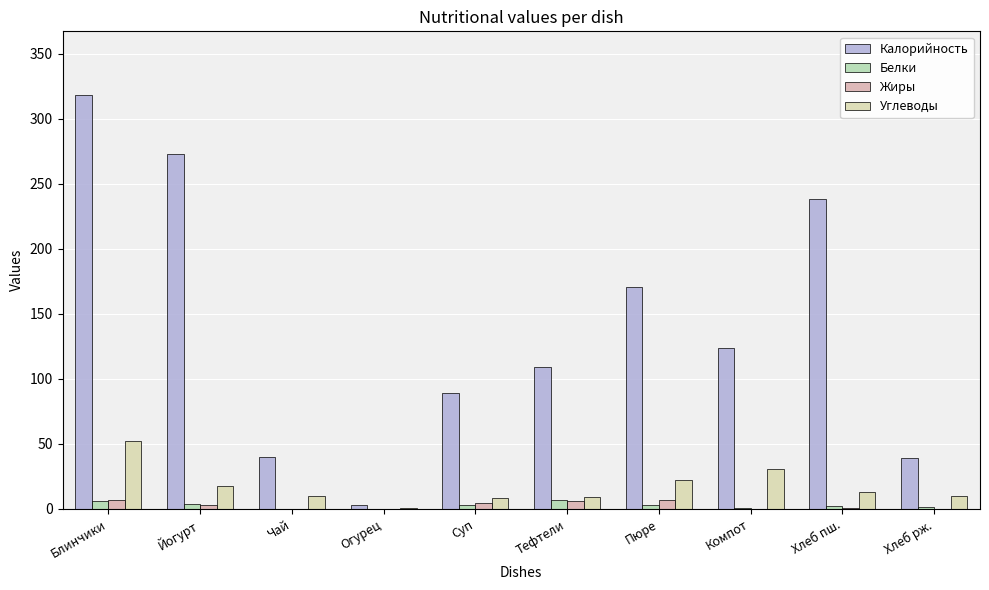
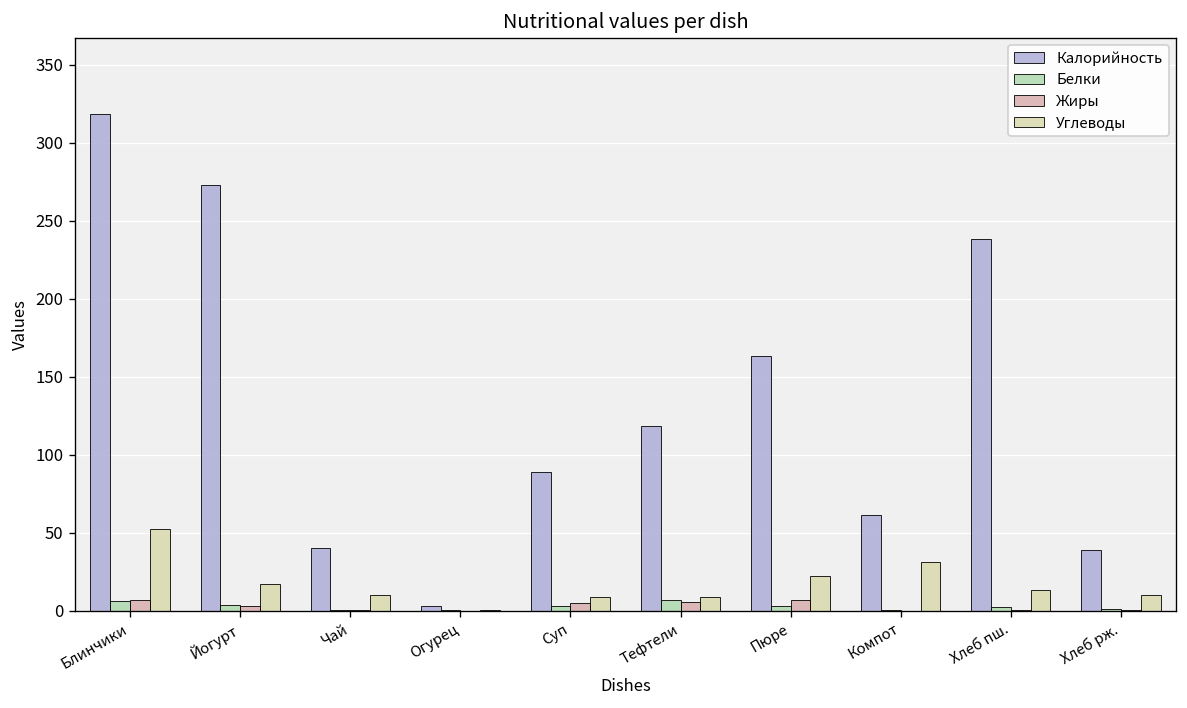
  {
    "Калорийность": {
      "Блинчики": 318,
      "Йогурт": 273,
      "Чай": 40,
      "Огурец": 3,
      "Суп": 89,
-     "Тефтели": 109,
-     "Пюре": 170,
-     "Компот": 124,
+     "Тефтели": 118,
+     "Пюре": 164,
+     "Компот": 61,
      "Хлеб пш.": 238,
      "Хлеб рж.": 39
    }
  }
